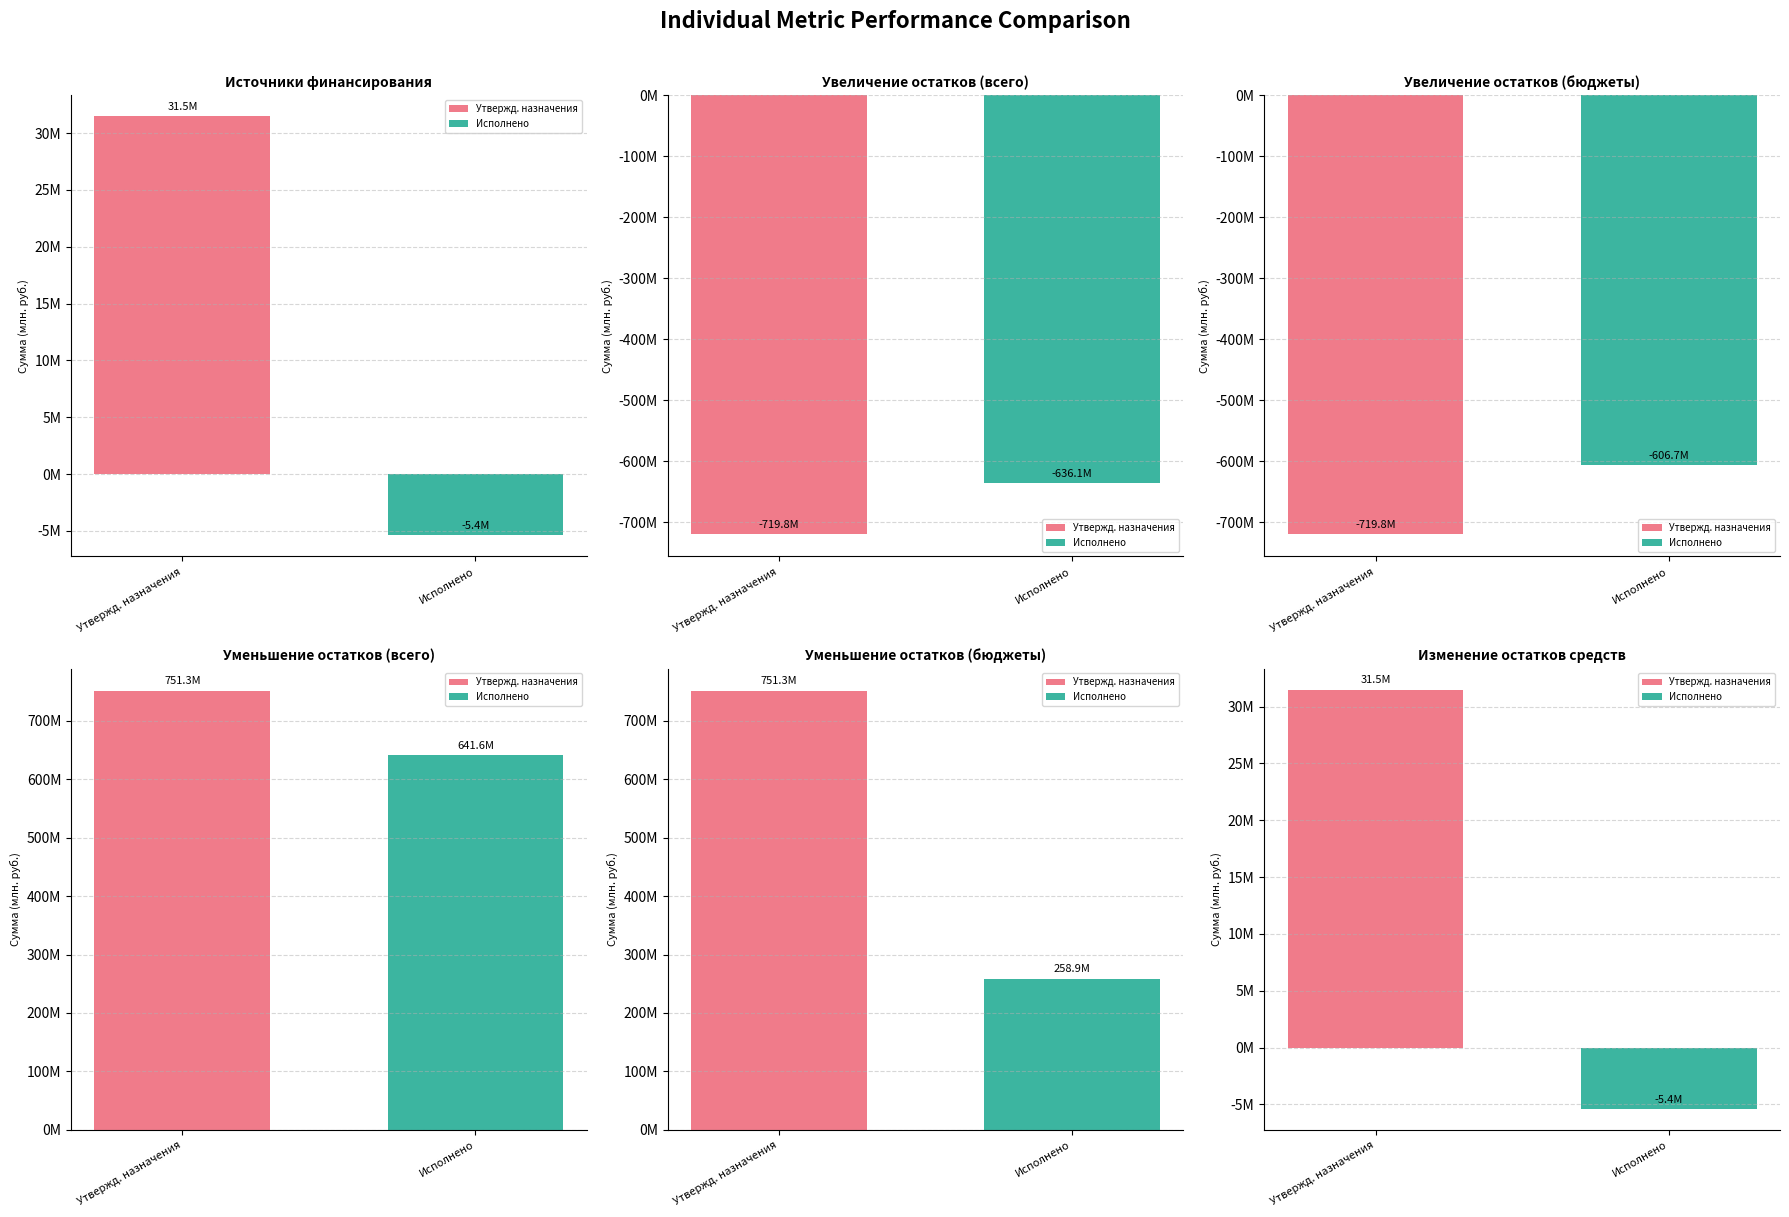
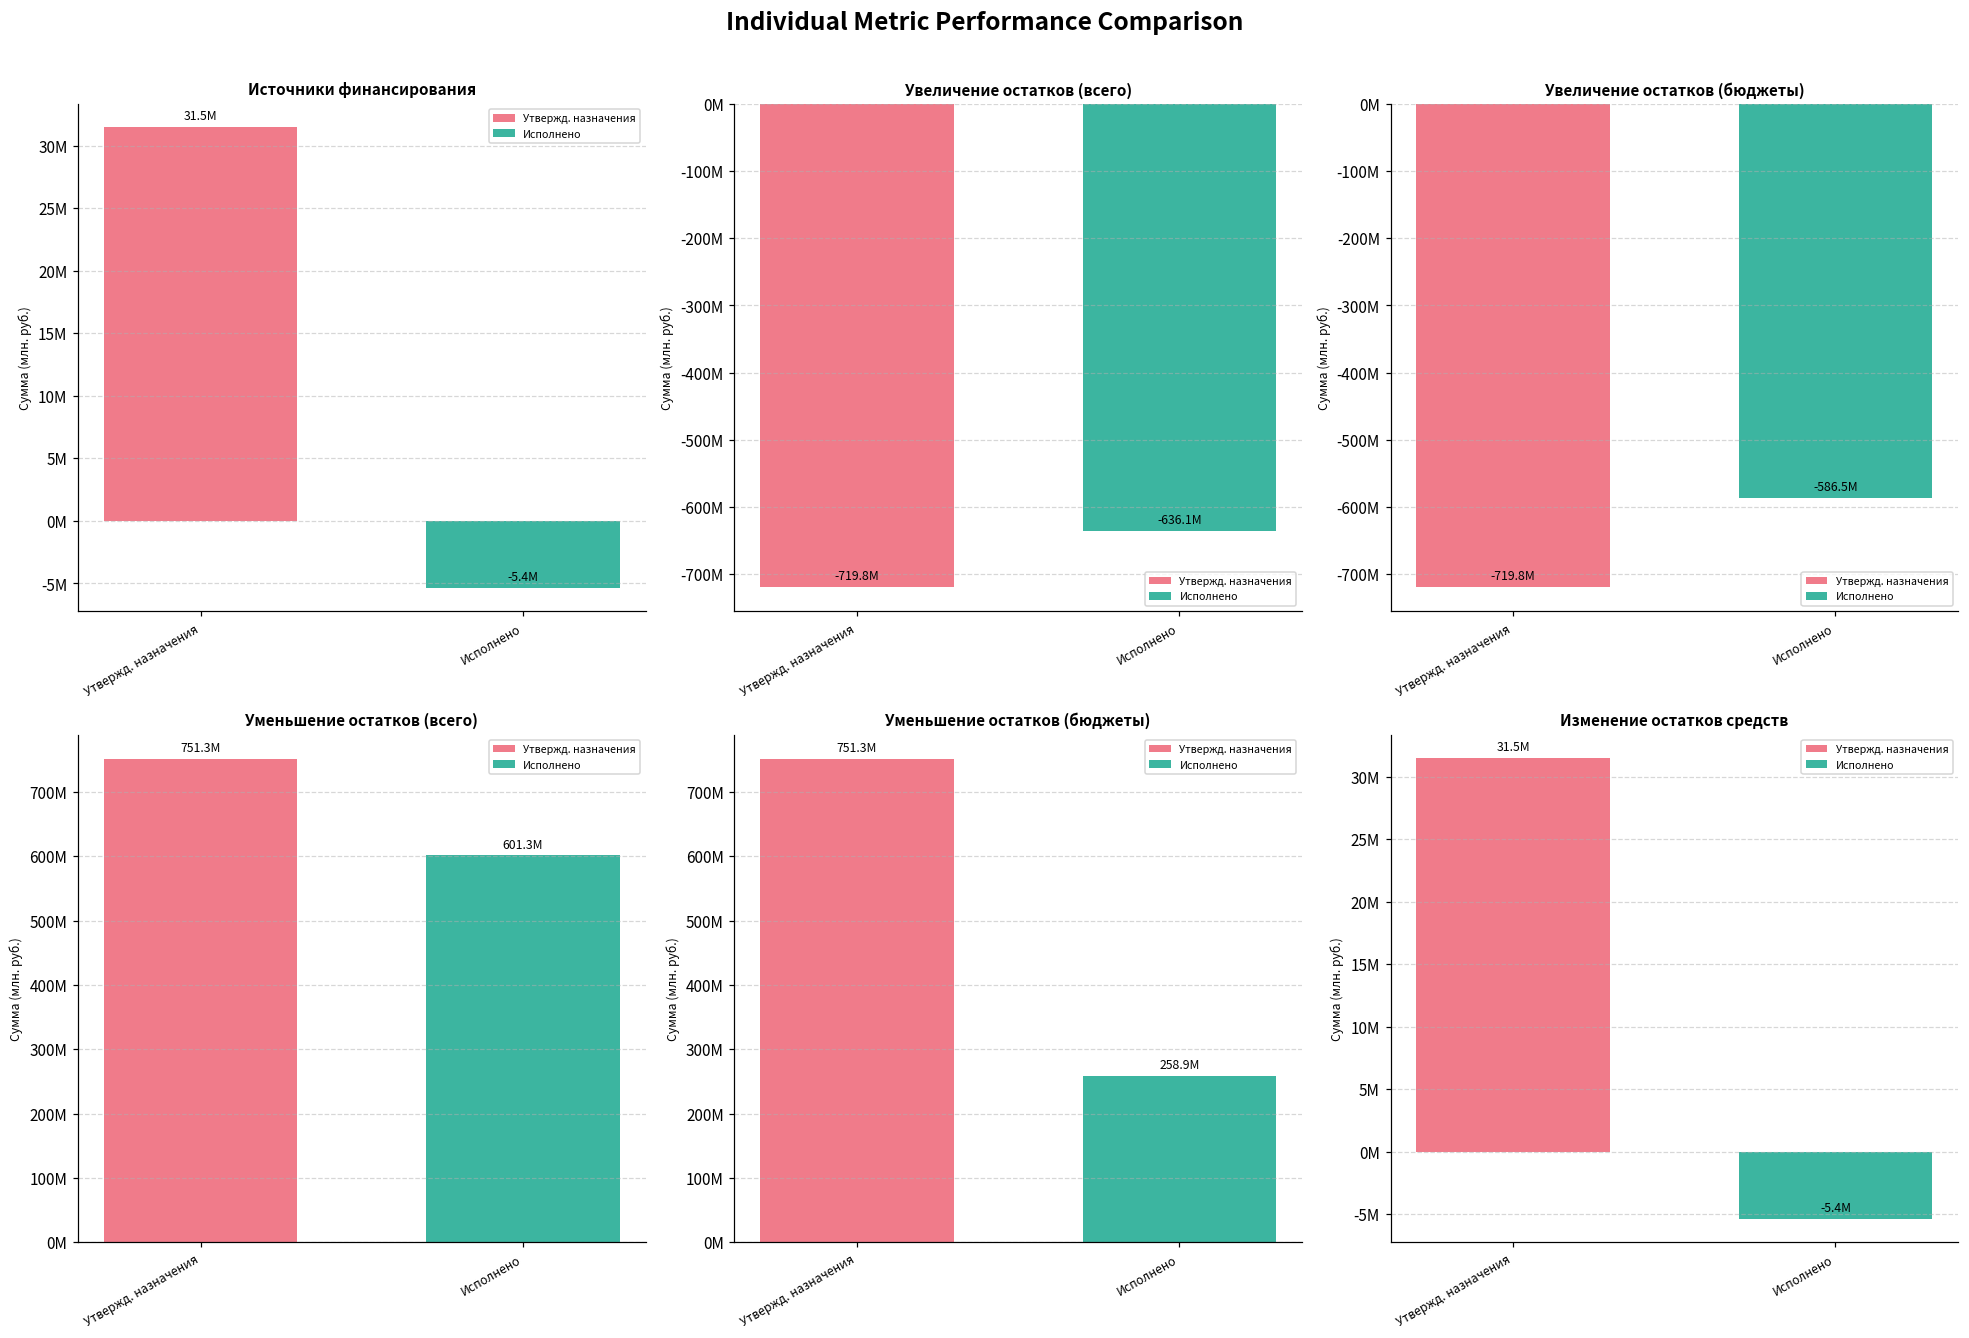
  {
    "Источники финансирования": {
      "Утвержд. назначения": "31.5M",
      "Исполнено": "-5.4M"
    },
    "Увеличение остатков (всего)": {
      "Утвержд. назначения": "-719.8M",
      "Исполнено": "-636.1M"
    },
    "Увеличение остатков (бюджеты)": {
      "Утвержд. назначения": "-719.8M",
-     "Исполнено": "-606.7M"
+     "Исполнено": "-586.5M"
    },
    "Уменьшение остатков (всего)": {
      "Утвержд. назначения": "751.3M",
-     "Исполнено": "641.6M"
+     "Исполнено": "601.3M"
    },
    "Уменьшение остатков (бюджеты)": {
      "Утвержд. назначения": "751.3M",
      "Исполнено": "258.9M"
    },
    "Изменение остатков средств": {
      "Утвержд. назначения": "31.5M",
      "Исполнено": "-5.4M"
    }
  }
